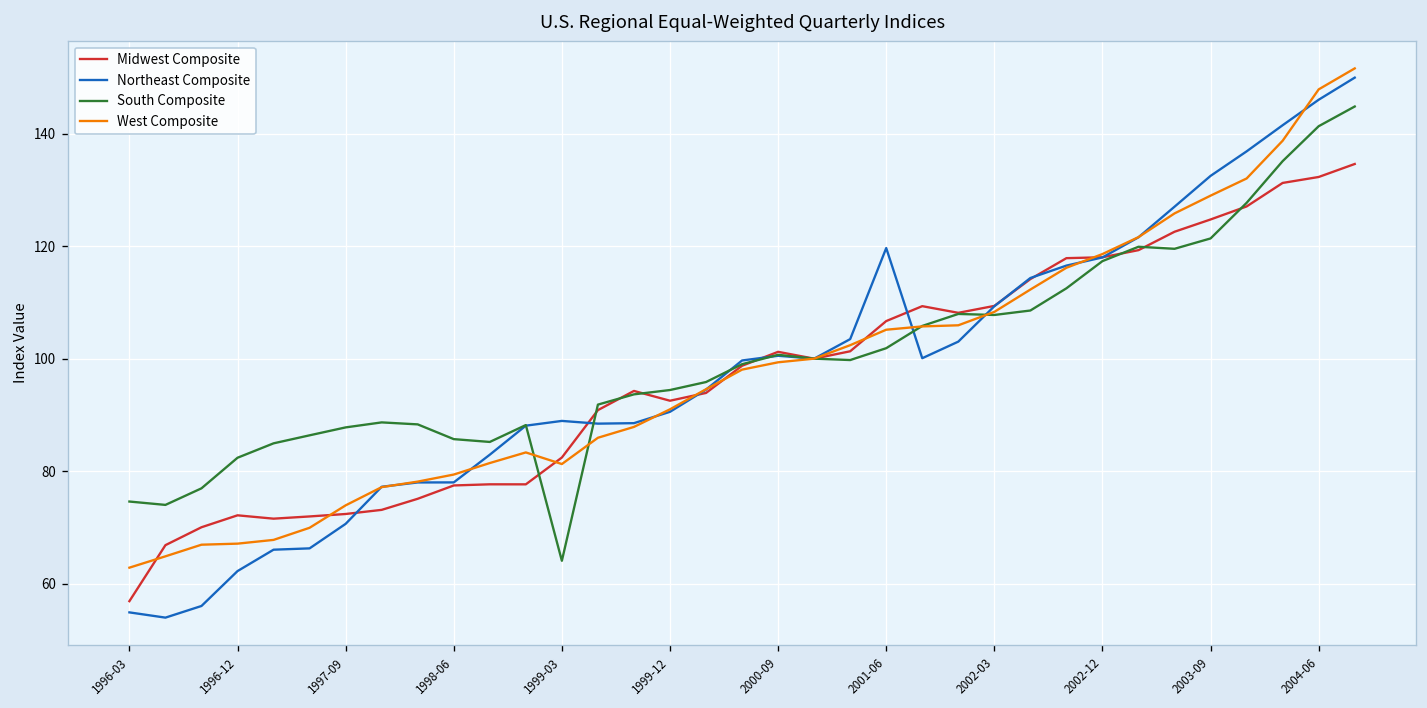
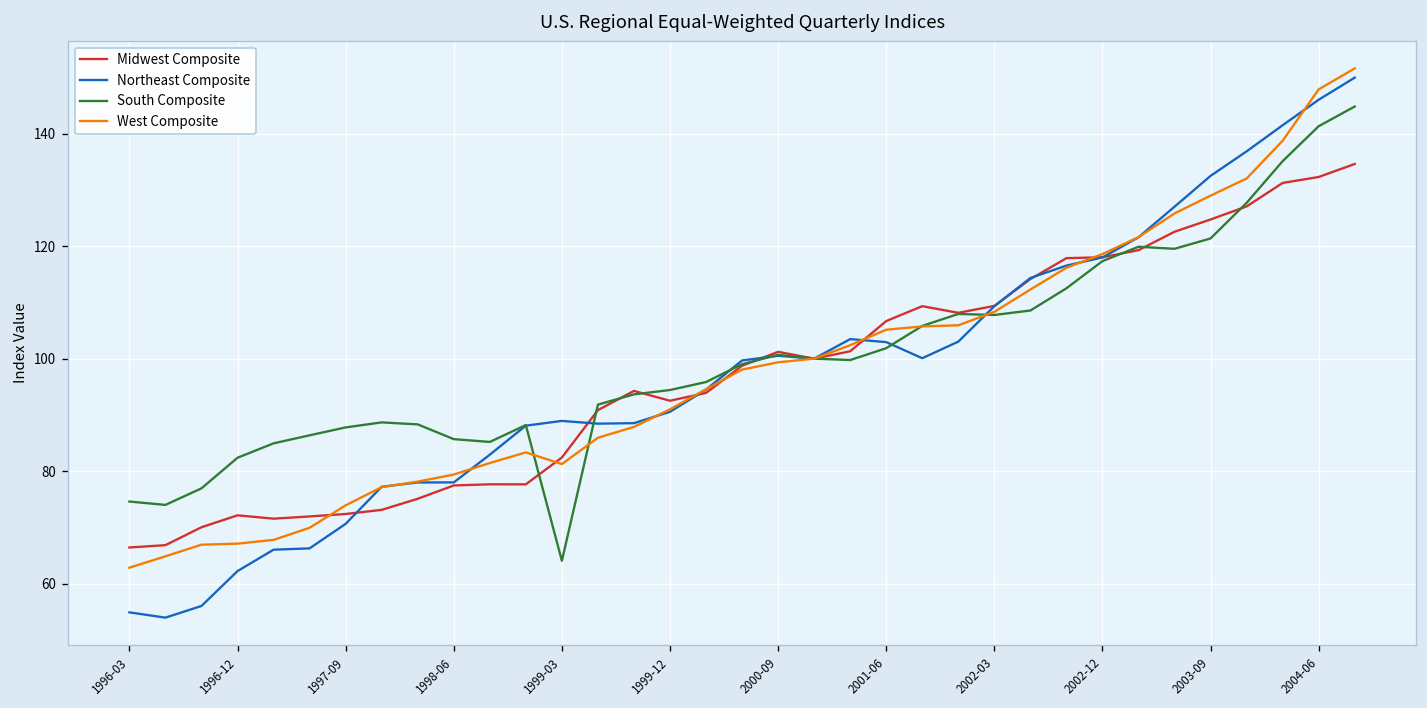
  {
    "Midwest Composite": {
-     "1996-03": 57,
+     "1996-03": 66,
      "1996-12": 72,
      "1997-09": 72,
      "1999-03": 82,
      "1999-12": 93,
      "2001-06": 107,
      "2003-09": 125,
      "2004-06": 132
    },
    "Northeast Composite": {
      "1996-03": 55,
      "1996-12": 62,
      "1997-09": 71,
      "1999-03": 89,
-     "2001-06": 120,
+     "2001-06": 103,
      "2003-09": 133,
      "2004-06": 146
    },
    "South Composite": {
      "1996-03": 75,
      "1996-12": 82,
      "1997-09": 88,
      "1998-06": 86,
      "1999-03": 64,
      "1999-12": 94,
      "2001-06": 102,
      "2002-03": 108,
      "2002-12": 117,
      "2003-09": 121,
      "2004-06": 141
    },
    "West Composite": {
      "1996-03": 63,
      "1996-12": 67,
      "1997-09": 74,
      "1998-06": 79,
      "1999-03": 81,
      "2000-09": 99,
      "2001-06": 105,
      "2002-03": 108,
      "2002-12": 119,
      "2003-09": 129,
      "2004-06": 148
    }
  }
